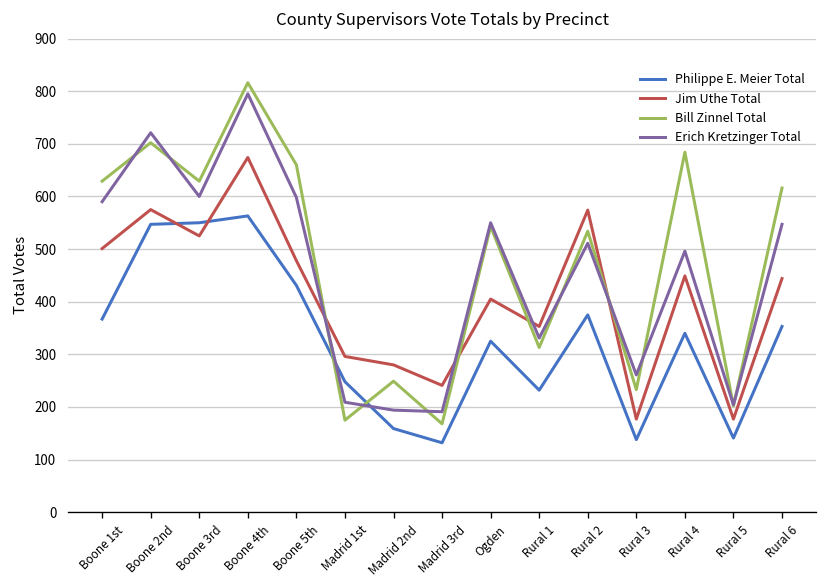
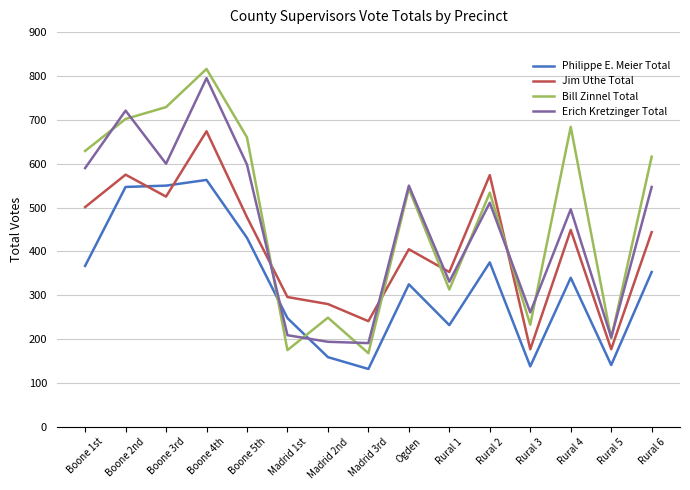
  {
    "Philippe E. Meier Total": {
      "Boone 1st": 370,
      "Boone 2nd": 550,
      "Boone 3rd": 550,
      "Boone 4th": 560,
      "Boone 5th": 430,
      "Madrid 1st": 250,
      "Madrid 2nd": 160,
      "Madrid 3rd": 130,
      "Ogden": 330,
      "Rural 1": 230,
      "Rural 2": 380,
      "Rural 3": 140,
      "Rural 4": 340,
      "Rural 5": 140,
      "Rural 6": 350
    },
    "Jim Uthe Total": {
      "Boone 1st": 500,
      "Boone 2nd": 580,
      "Boone 3rd": 530,
      "Boone 4th": 670,
      "Boone 5th": 480,
      "Madrid 1st": 300,
      "Madrid 2nd": 280,
      "Madrid 3rd": 240,
      "Ogden": 410,
      "Rural 1": 350,
      "Rural 2": 570,
      "Rural 3": 180,
      "Rural 4": 450,
      "Rural 5": 180,
      "Rural 6": 440
    },
    "Bill Zinnel Total": {
      "Boone 1st": 630,
      "Boone 2nd": 700,
-     "Boone 3rd": 630,
+     "Boone 3rd": 730,
      "Boone 4th": 820,
      "Boone 5th": 660,
      "Madrid 1st": 180,
      "Madrid 2nd": 250,
      "Madrid 3rd": 170,
      "Ogden": 540,
      "Rural 1": 310,
      "Rural 2": 530,
      "Rural 3": 230,
      "Rural 4": 680,
      "Rural 6": 620
    },
    "Erich Kretzinger Total": {
      "Boone 1st": 590,
      "Boone 2nd": 720,
      "Boone 3rd": 600,
      "Boone 4th": 800,
      "Boone 5th": 600,
      "Madrid 1st": 210,
      "Madrid 2nd": 190,
      "Madrid 3rd": 190,
      "Ogden": 550,
      "Rural 1": 330,
      "Rural 2": 510,
      "Rural 3": 260,
      "Rural 4": 500,
      "Rural 6": 550
    }
  }
